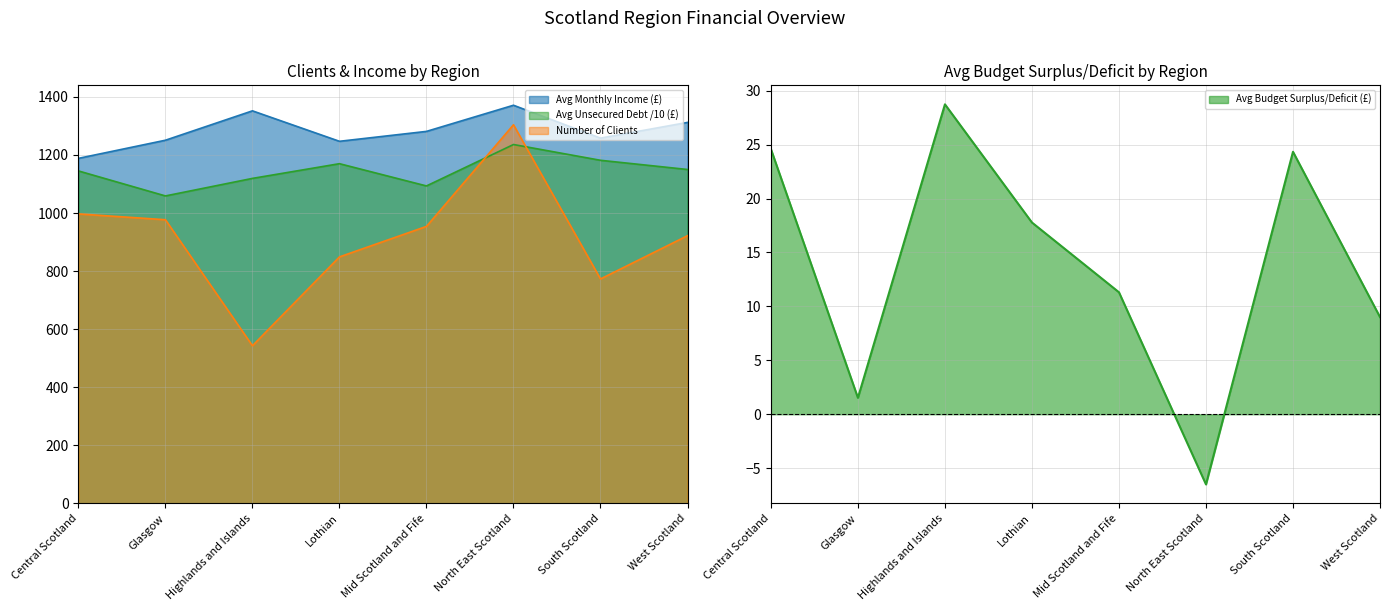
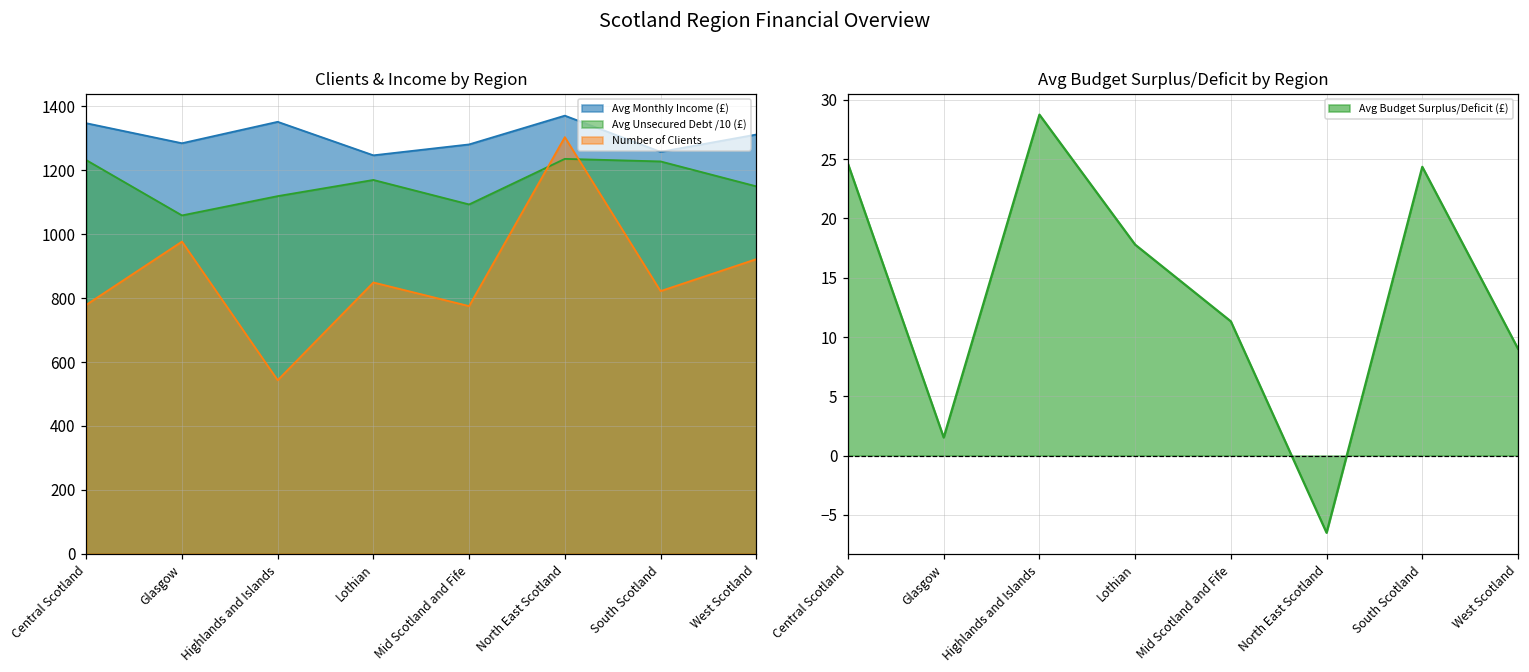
  {
    "Clients & Income by Region": {
      "Avg Monthly Income (£)": {
-       "Central Scotland": 1190,
-       "Glasgow": 1250,
+       "Central Scotland": 1350,
+       "Glasgow": 1280,
        "Highlands and Islands": 1350,
        "Lothian": 1250,
        "Mid Scotland and Fife": 1280,
        "North East Scotland": 1370,
        "West Scotland": 1310
      },
      "Avg Unsecured Debt /10 (£)": {
-       "Central Scotland": 1150,
+       "Central Scotland": 1230,
        "Glasgow": 1060,
        "Highlands and Islands": 1120,
        "Lothian": 1170,
        "Mid Scotland and Fife": 1090,
        "North East Scotland": 1240,
-       "South Scotland": 1180,
+       "South Scotland": 1230,
        "West Scotland": 1150
      },
      "Number of Clients": {
-       "Central Scotland": 1000,
+       "Central Scotland": 780,
        "Glasgow": 980,
        "Highlands and Islands": 540,
        "Lothian": 850,
-       "Mid Scotland and Fife": 950,
+       "Mid Scotland and Fife": 780,
        "North East Scotland": 1300,
-       "South Scotland": 770,
+       "South Scotland": 820,
        "West Scotland": 920
      }
    }
  }
